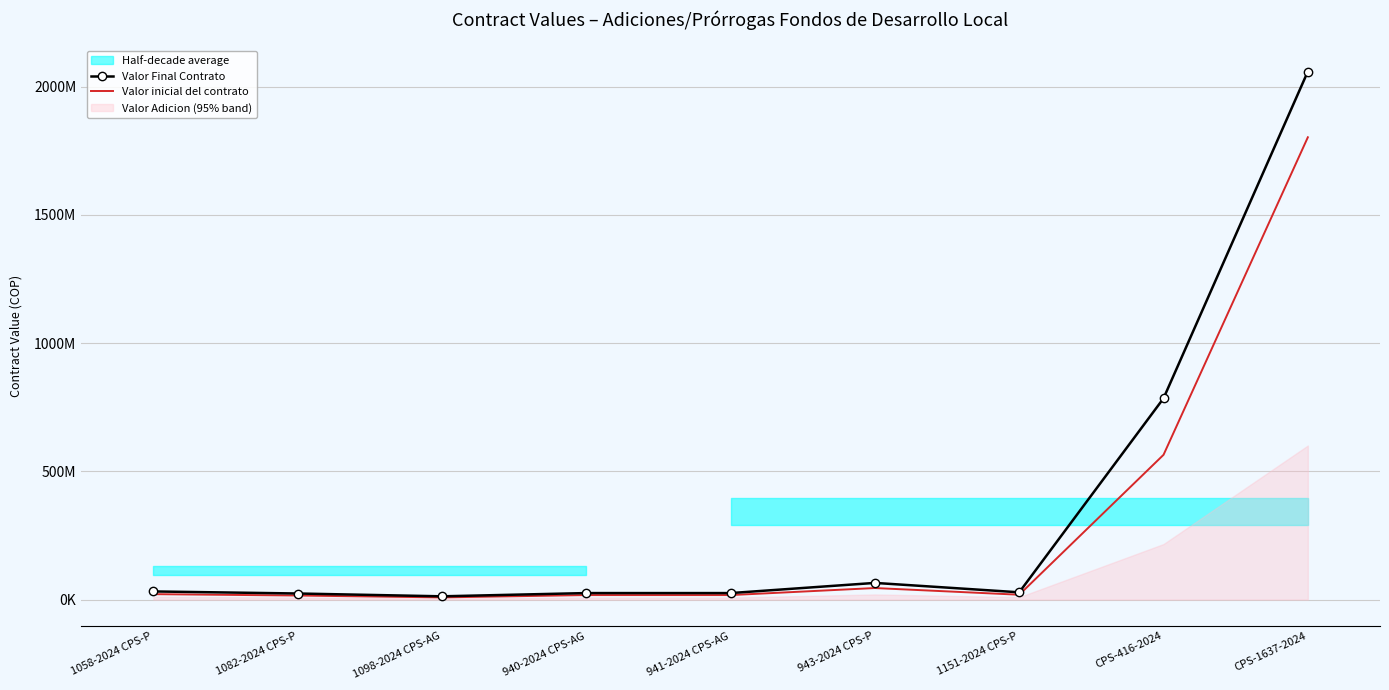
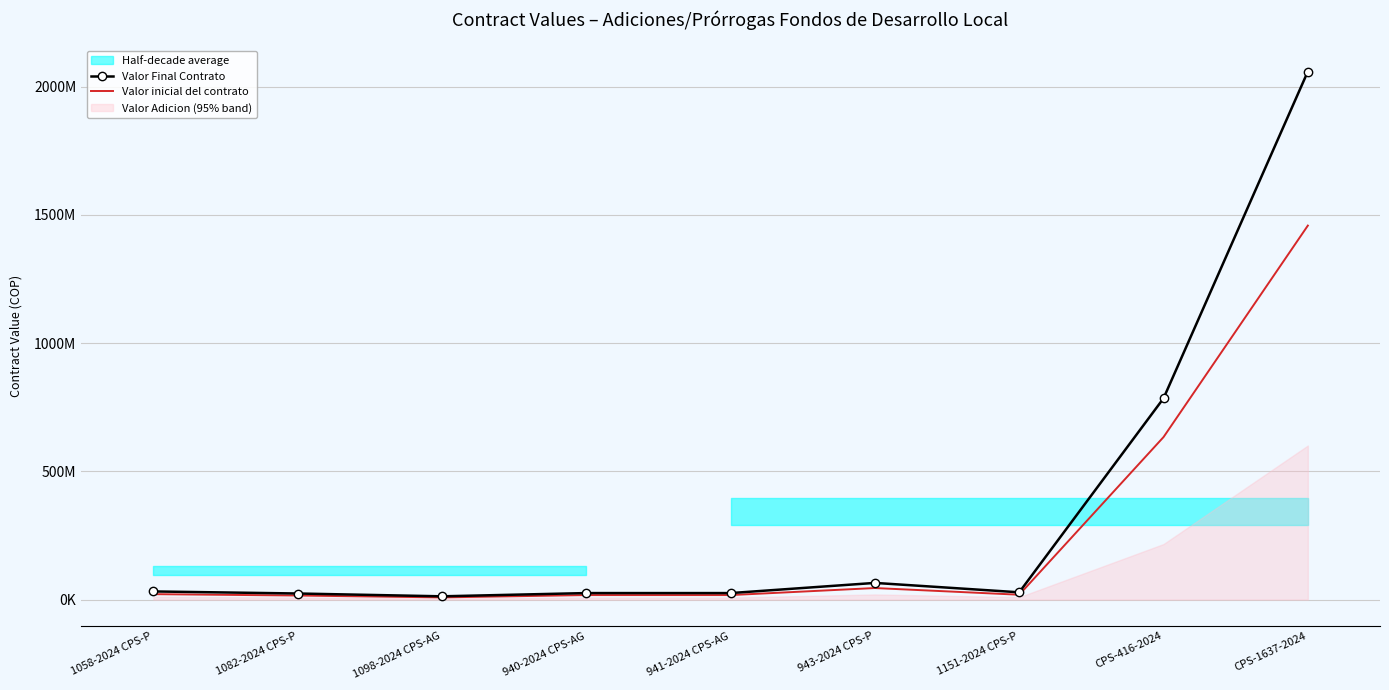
  {
    "Valor Final Contrato": {
      "1058-2024 CPS-P": 30000000,
      "943-2024 CPS-P": 70000000,
      "CPS-416-2024": 780000000,
      "CPS-1637-2024": 2060000000
    },
    "Valor inicial del contrato": {
      "1058-2024 CPS-P": 20000000,
      "943-2024 CPS-P": 50000000,
-     "CPS-416-2024": 560000000,
-     "CPS-1637-2024": 1800000000
+     "CPS-416-2024": 630000000,
+     "CPS-1637-2024": 1460000000
    },
    "Valor Adicion (95% band)": {
      "1058-2024 CPS-P": 10000000,
      "943-2024 CPS-P": 20000000,
      "CPS-416-2024": 220000000,
      "CPS-1637-2024": 600000000
    }
  }
